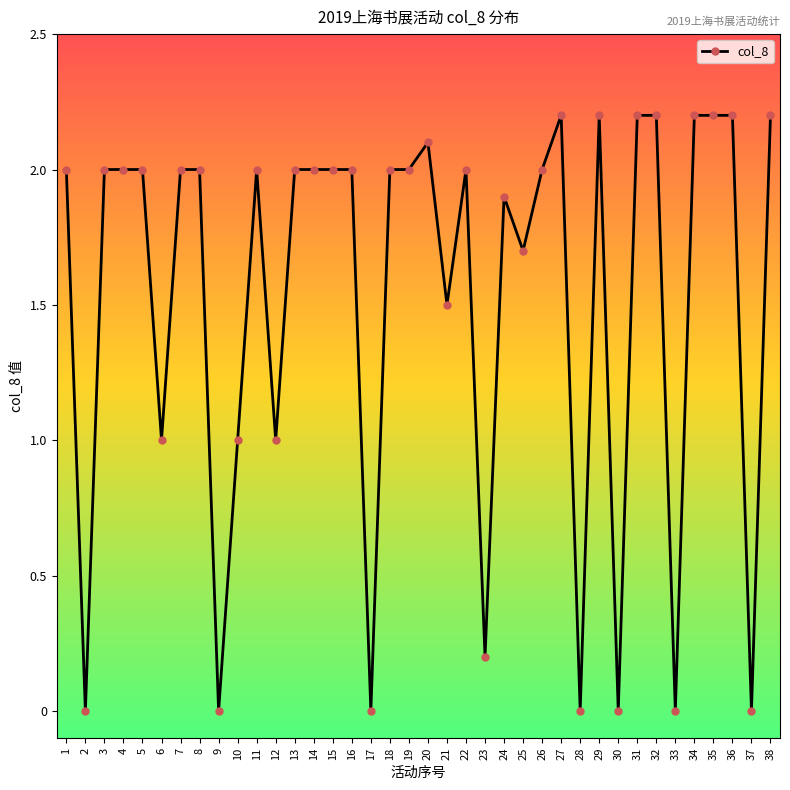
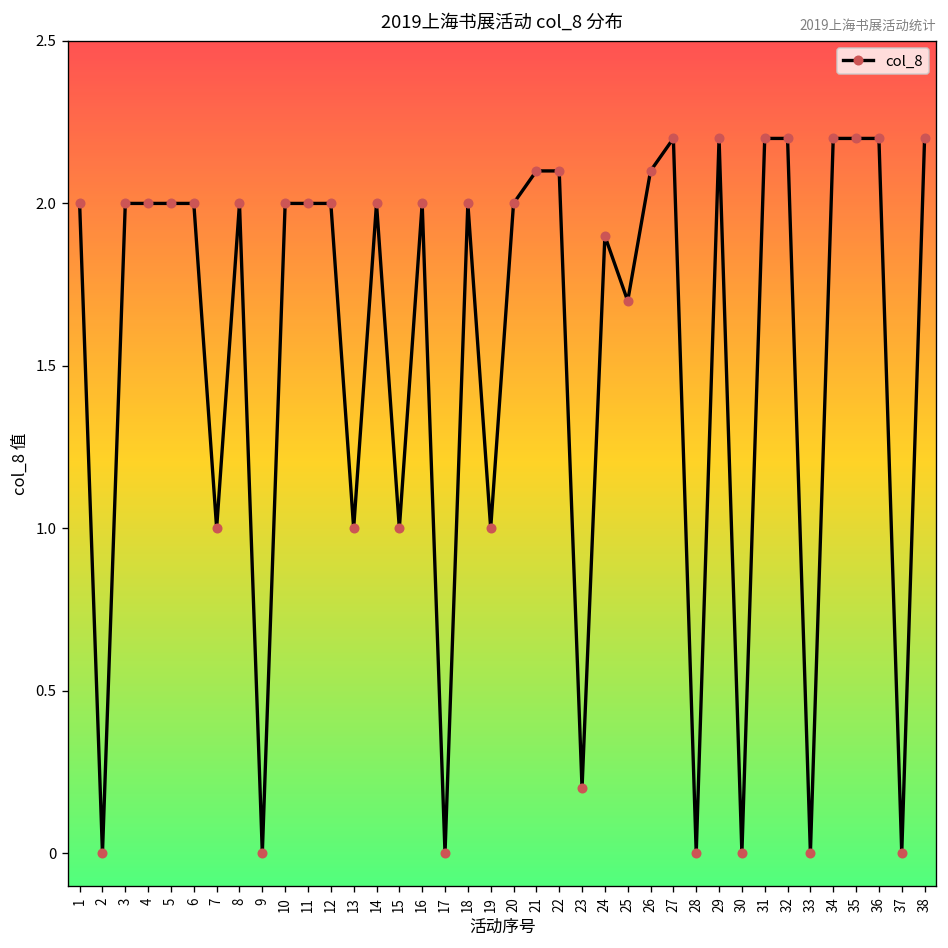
  {
    "1": 2.0,
    "2": 0.0,
    "3": 2.0,
    "4": 2.0,
    "5": 2.0,
-   "6": 1,
-   "7": 2,
+   "6": 2,
+   "7": 1,
    "8": 2.0,
    "9": 0.0,
-   "10": 1,
+   "10": 2,
    "11": 2.0,
-   "12": 1,
-   "13": 2,
+   "12": 2,
+   "13": 1,
    "14": 2.0,
-   "15": 2,
+   "15": 1,
    "16": 2.0,
    "17": 0.0,
    "18": 2.0,
-   "19": 2,
-   "20": 2.1,
-   "21": 1.5,
-   "22": 2.0,
+   "19": 1,
+   "20": 2.0,
+   "21": 2.1,
+   "22": 2.1,
    "23": 0.2,
    "24": 1.9,
    "25": 1.7,
-   "26": 2.0,
+   "26": 2.1,
    "27": 2.2,
    "28": 0.0,
    "29": 2.2,
    "30": 0.0,
    "31": 2.2,
    "32": 2.2,
    "33": 0.0,
    "34": 2.2,
    "35": 2.2,
    "36": 2.2,
    "37": 0.0,
    "38": 2.2
  }
